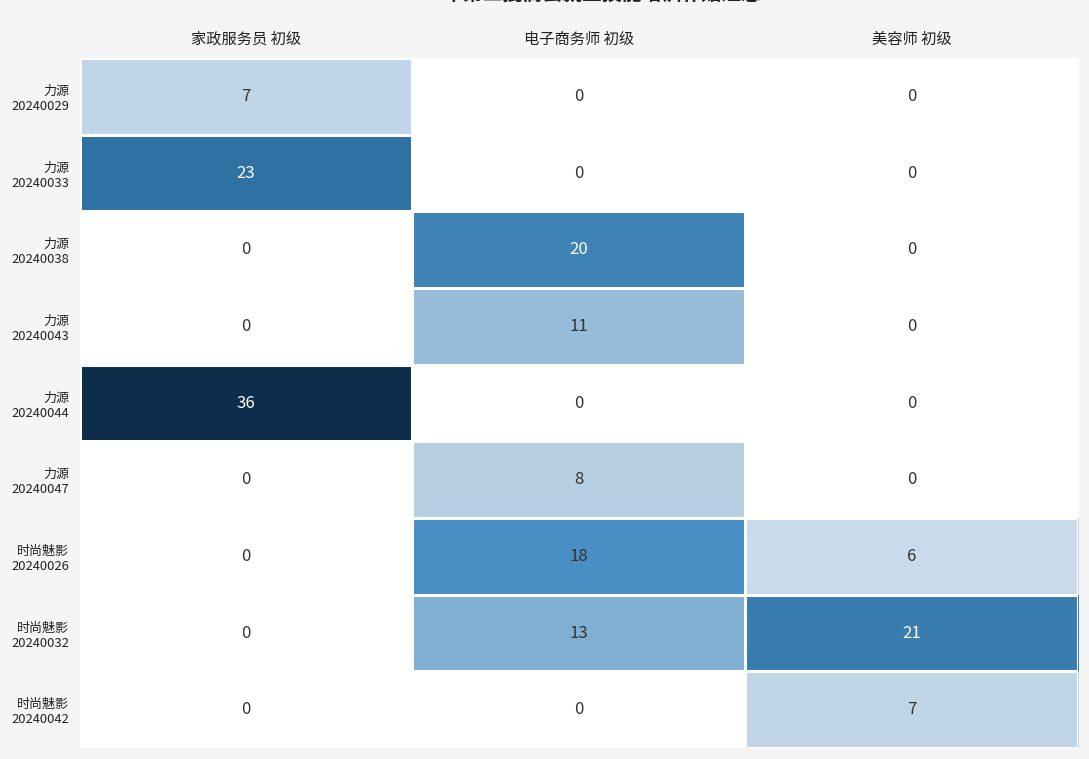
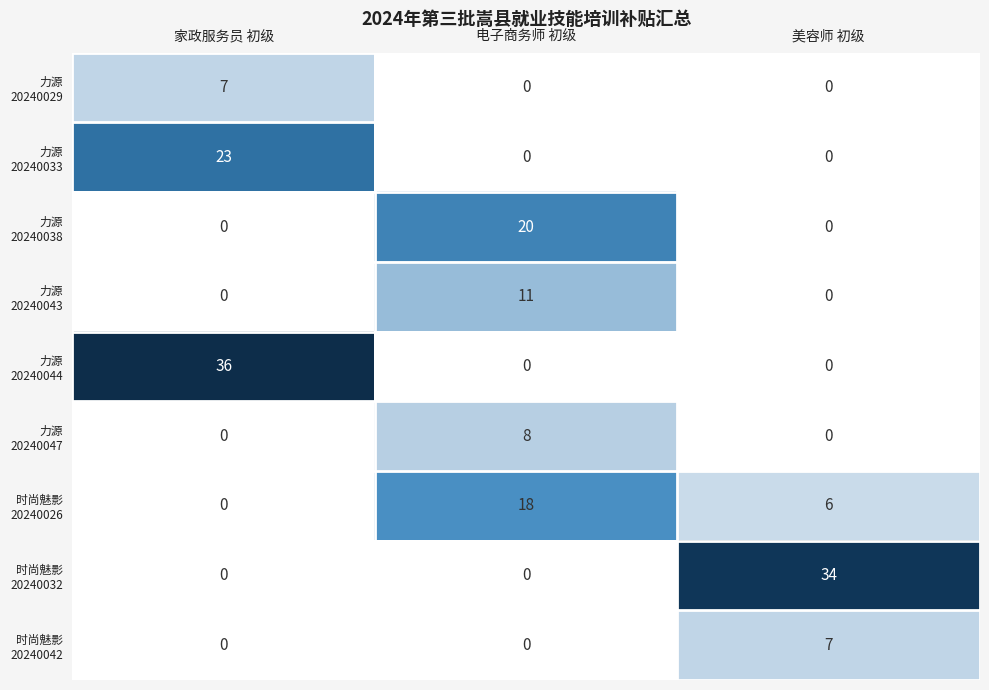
  {
    "力源 20240029": {
      "家政服务员 初级": 7,
      "电子商务师 初级": 0,
      "美容师 初级": 0
    },
    "力源 20240033": {
      "家政服务员 初级": 23,
      "电子商务师 初级": 0,
      "美容师 初级": 0
    },
    "力源 20240038": {
      "家政服务员 初级": 0,
      "电子商务师 初级": 20,
      "美容师 初级": 0
    },
    "力源 20240043": {
      "家政服务员 初级": 0,
      "电子商务师 初级": 11,
      "美容师 初级": 0
    },
    "力源 20240044": {
      "家政服务员 初级": 36,
      "电子商务师 初级": 0,
      "美容师 初级": 0
    },
    "力源 20240047": {
      "家政服务员 初级": 0,
      "电子商务师 初级": 8,
      "美容师 初级": 0
    },
    "时尚魅影 20240026": {
      "家政服务员 初级": 0,
      "电子商务师 初级": 18,
      "美容师 初级": 6
    },
    "时尚魅影 20240032": {
      "家政服务员 初级": 0,
-     "电子商务师 初级": 13,
-     "美容师 初级": 21
+     "电子商务师 初级": 0,
+     "美容师 初级": 34
    },
    "时尚魅影 20240042": {
      "家政服务员 初级": 0,
      "电子商务师 初级": 0,
      "美容师 初级": 7
    }
  }
